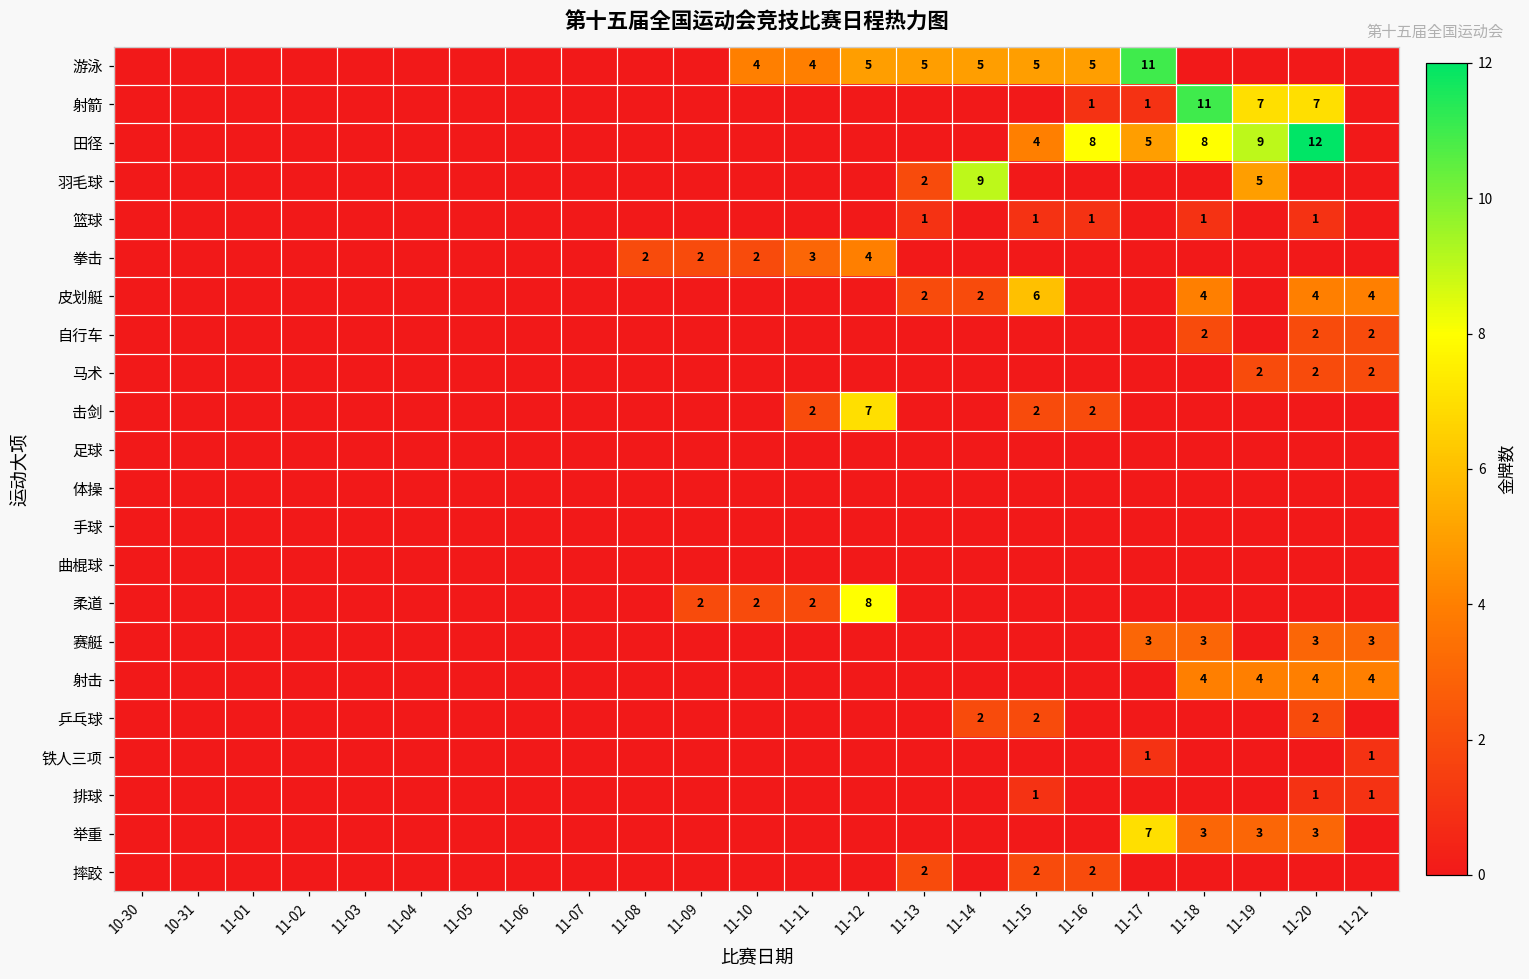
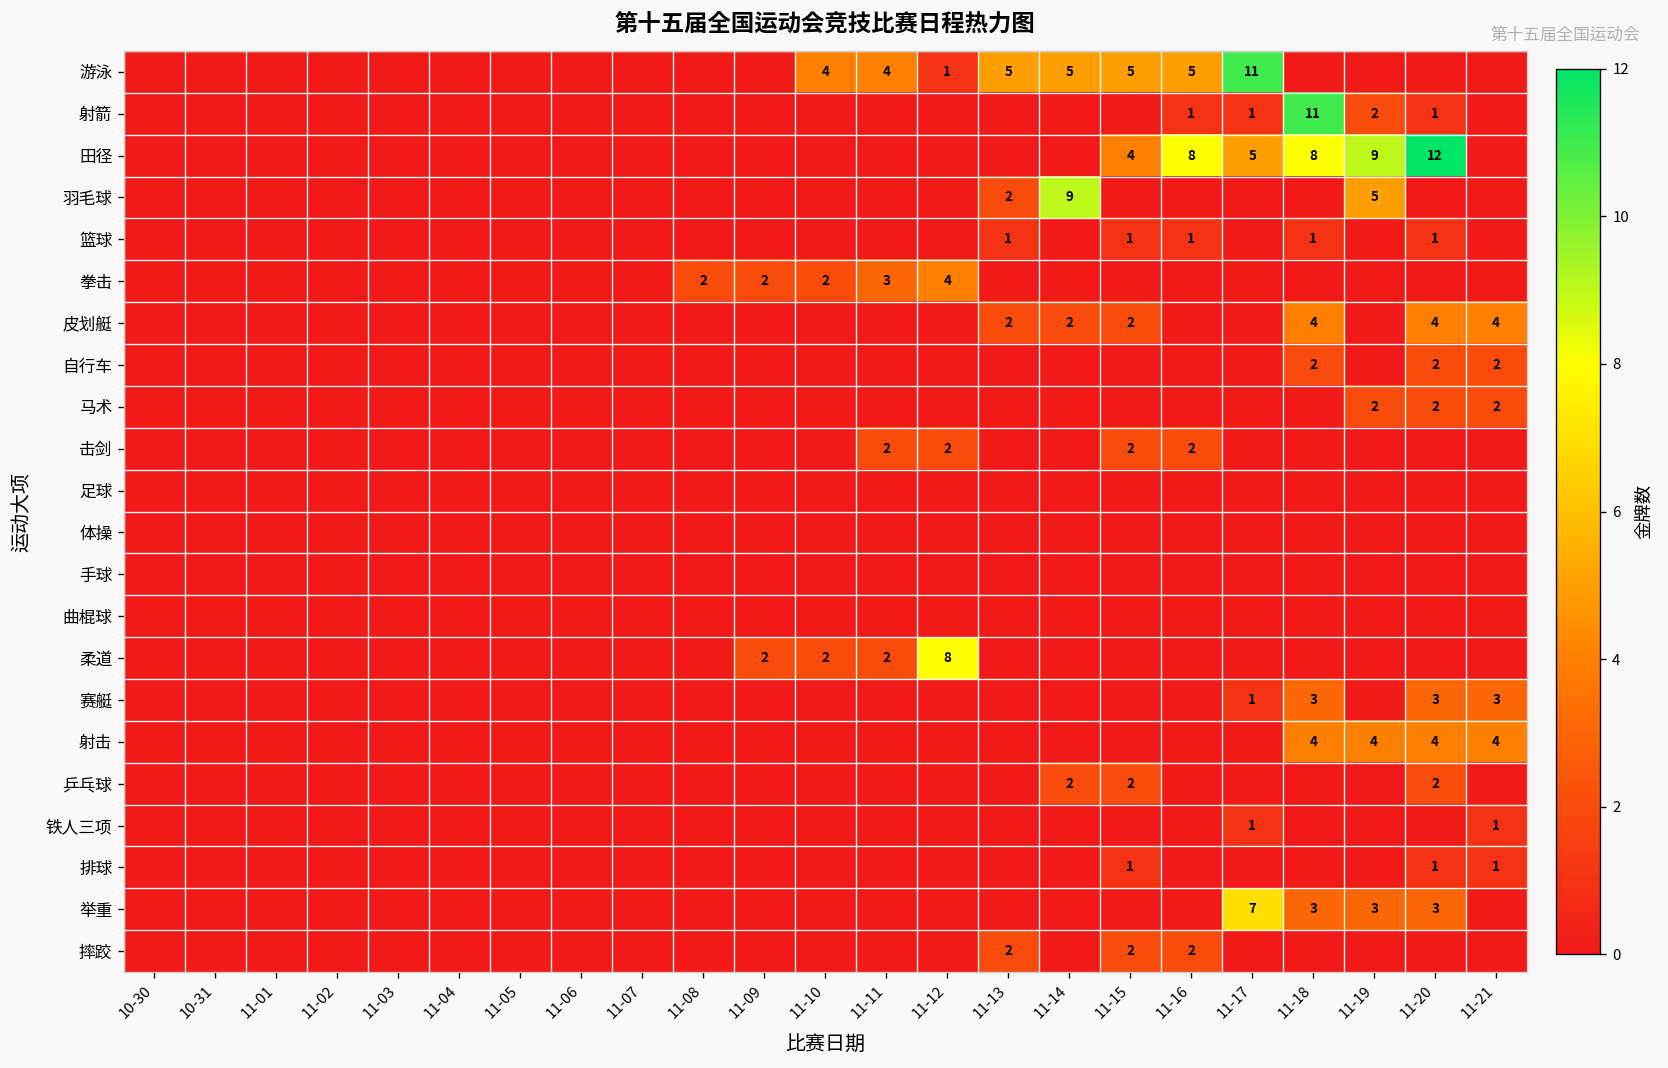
  {
    "游泳": {
      "11-10": 4,
      "11-11": 4,
-     "11-12": 5,
+     "11-12": 1,
      "11-13": 5,
      "11-14": 5,
      "11-15": 5,
      "11-16": 5,
      "11-17": 11
    },
    "射箭": {
      "11-16": 1,
      "11-17": 1,
      "11-18": 11,
-     "11-19": 7,
-     "11-20": 7
+     "11-19": 2,
+     "11-20": 1
    },
    "田径": {
      "11-15": 4,
      "11-16": 8,
      "11-17": 5,
      "11-18": 8,
      "11-19": 9,
      "11-20": 12
    },
    "羽毛球": {
      "11-13": 2,
      "11-14": 9,
      "11-19": 5
    },
    "篮球": {
      "11-13": 1,
      "11-15": 1,
      "11-16": 1,
      "11-18": 1,
      "11-20": 1
    },
    "拳击": {
      "11-08": 2,
      "11-09": 2,
      "11-10": 2,
      "11-11": 3,
      "11-12": 4
    },
    "皮划艇": {
      "11-13": 2,
      "11-14": 2,
-     "11-15": 6,
+     "11-15": 2,
      "11-18": 4,
      "11-20": 4,
      "11-21": 4
    },
    "自行车": {
      "11-18": 2,
      "11-20": 2,
      "11-21": 2
    },
    "马术": {
      "11-19": 2,
      "11-20": 2,
      "11-21": 2
    },
    "击剑": {
      "11-11": 2,
-     "11-12": 7,
+     "11-12": 2,
      "11-15": 2,
      "11-16": 2
    },
    "柔道": {
      "11-09": 2,
      "11-10": 2,
      "11-11": 2,
      "11-12": 8
    },
    "赛艇": {
-     "11-17": 3,
+     "11-17": 1,
      "11-18": 3,
      "11-20": 3,
      "11-21": 3
    },
    "射击": {
      "11-18": 4,
      "11-19": 4,
      "11-20": 4,
      "11-21": 4
    },
    "乒乓球": {
      "11-14": 2,
      "11-15": 2,
      "11-20": 2
    },
    "铁人三项": {
      "11-17": 1,
      "11-21": 1
    },
    "排球": {
      "11-15": 1,
      "11-20": 1,
      "11-21": 1
    },
    "举重": {
      "11-17": 7,
      "11-18": 3,
      "11-19": 3,
      "11-20": 3
    },
    "摔跤": {
      "11-13": 2,
      "11-15": 2,
      "11-16": 2
    }
  }
